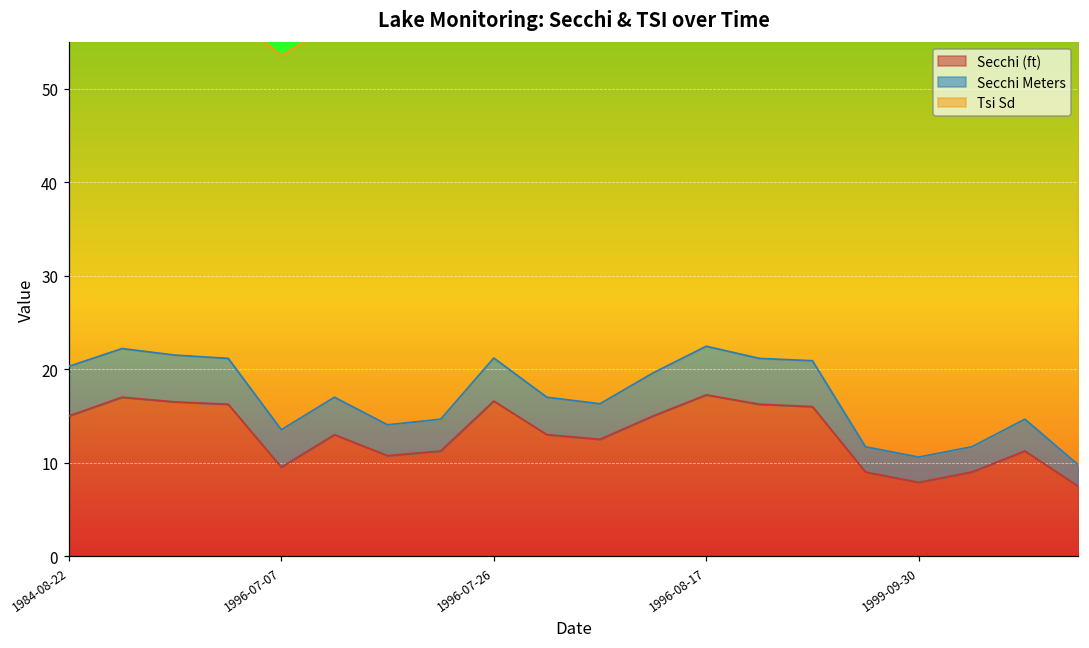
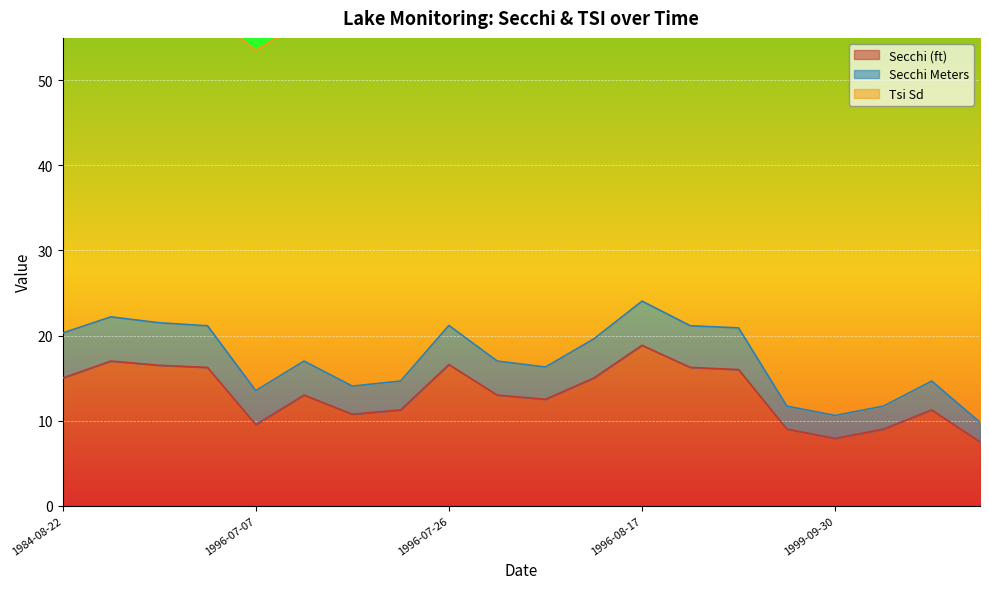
  {
    "Secchi (ft)": {
      "1984-08-22": 15,
      "1996-07-07": 10,
      "1996-07-26": 17,
-     "1996-08-17": 17,
+     "1996-08-17": 19,
      "1999-09-30": 8
    },
    "Secchi Meters": {
      "1984-08-22": 5,
      "1996-07-07": 4,
      "1996-07-26": 5,
      "1996-08-17": 5,
      "1999-09-30": 3
    },
    "Tsi Sd": {
      "1996-07-07": 40
    }
  }
